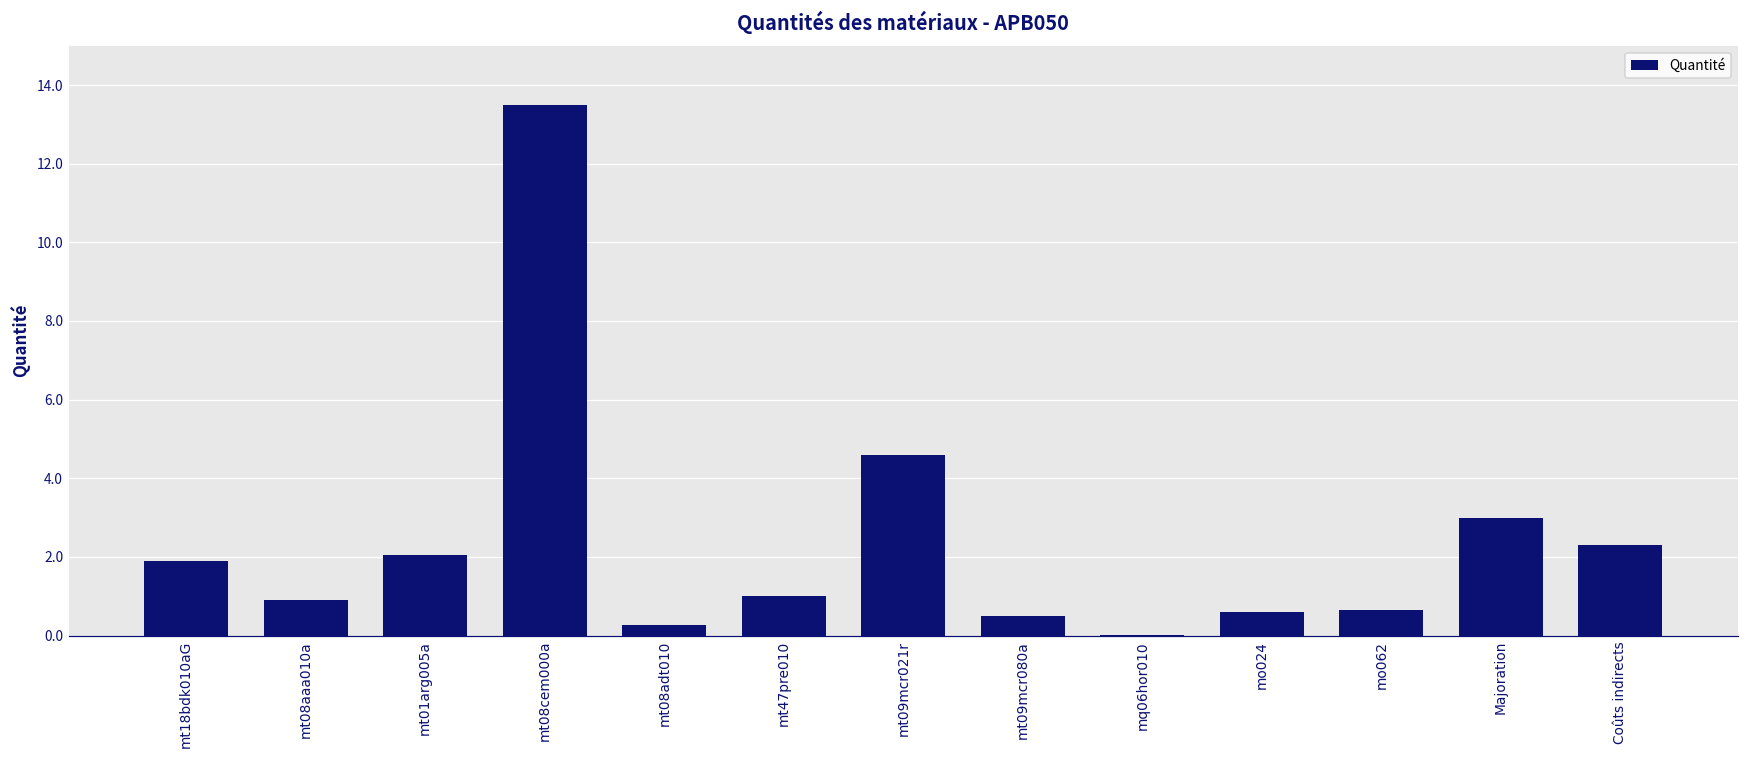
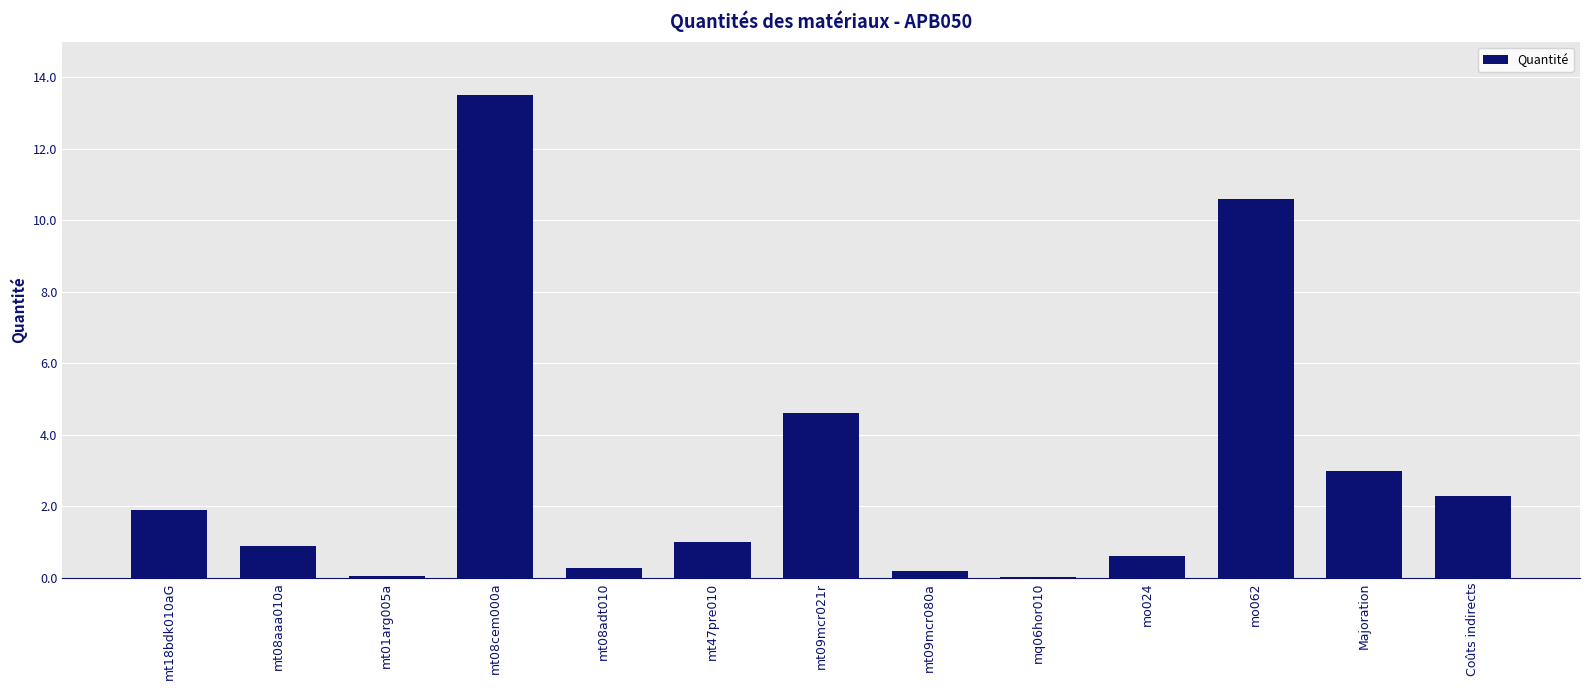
  {
    "mt18bdk010aG": 1.9,
    "mt08aaa010a": 0.9,
-   "mt01arg005a": 2.0,
+   "mt01arg005a": 0.0,
    "mt08cem000a": 13.5,
    "mt08adt010": 0.3,
    "mt47pre010": 1.0,
    "mt09mcr021r": 4.6,
-   "mt09mcr080a": 0.5,
+   "mt09mcr080a": 0.2,
    "mo024": 0.6,
-   "mo062": 0.7,
+   "mo062": 10.6,
    "Majoration": 3.0,
    "Coûts indirects": 2.3
  }
